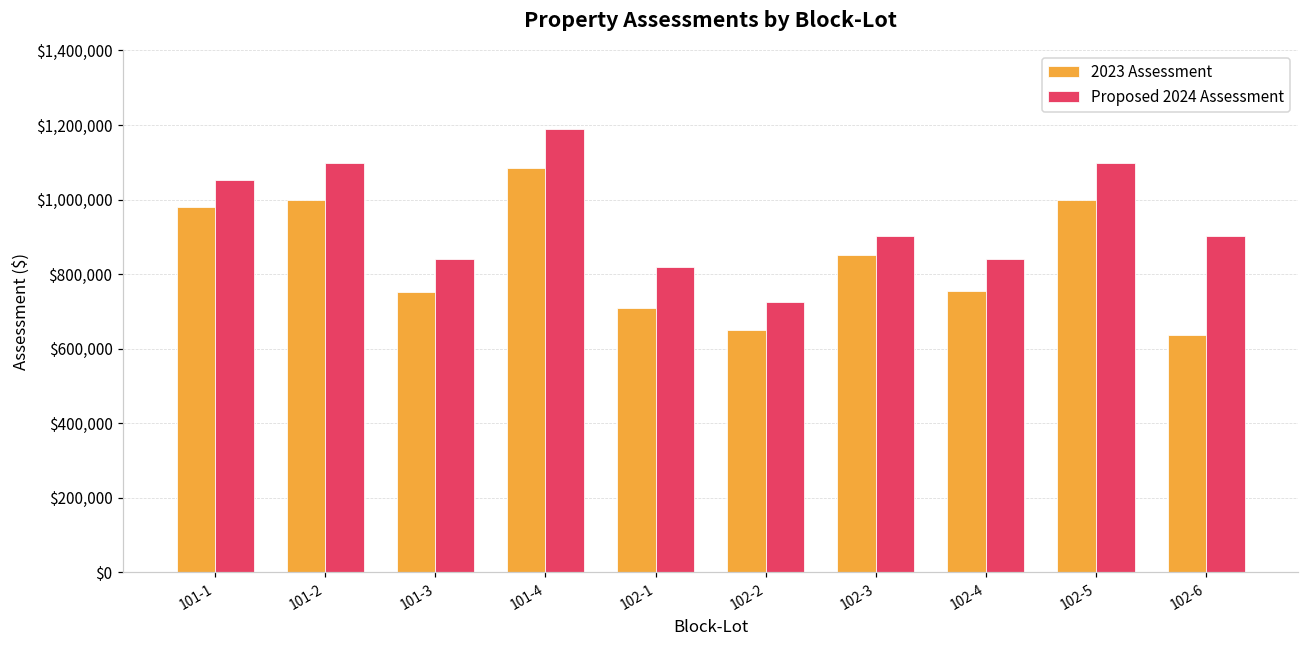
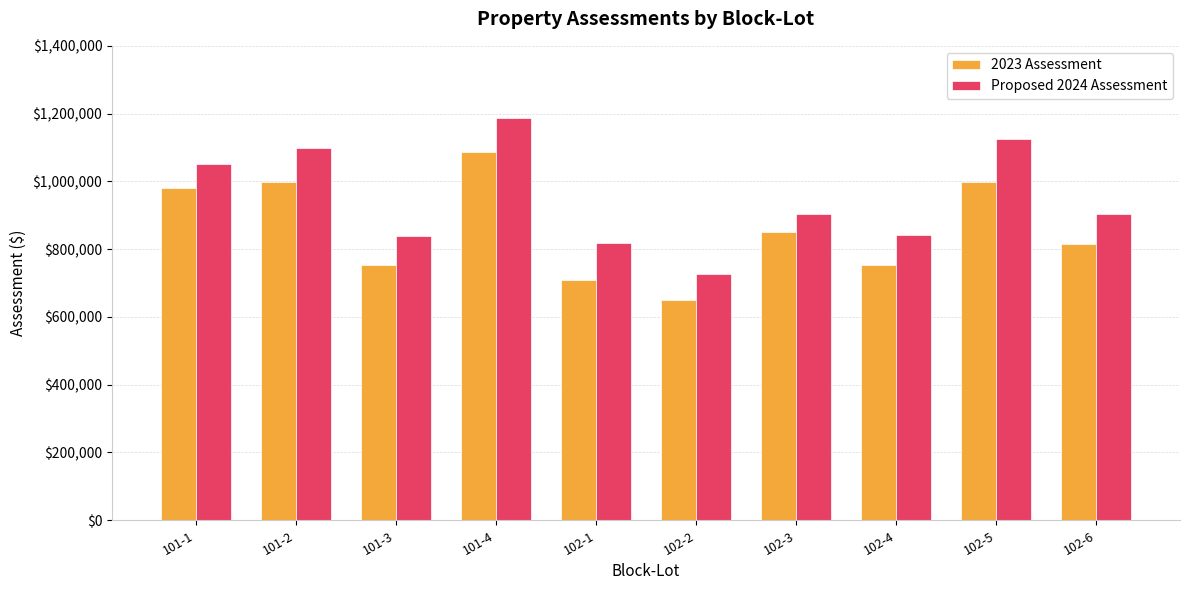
  {
    "2023 Assessment": {
      "101-1": "$980,000",
      "101-2": "$1,000,000",
      "101-3": "$750,000",
      "101-4": "$1,090,000",
      "102-1": "$710,000",
      "102-2": "$650,000",
      "102-3": "$850,000",
      "102-4": "$750,000",
      "102-5": "$1,000,000",
-     "102-6": "$640,000"
+     "102-6": "$820,000"
    },
    "Proposed 2024 Assessment": {
      "101-1": "$1,050,000",
      "101-2": "$1,100,000",
      "101-3": "$840,000",
      "101-4": "$1,190,000",
      "102-1": "$820,000",
      "102-2": "$730,000",
      "102-3": "$900,000",
      "102-4": "$840,000",
-     "102-5": "$1,100,000",
+     "102-5": "$1,120,000",
      "102-6": "$900,000"
    }
  }
